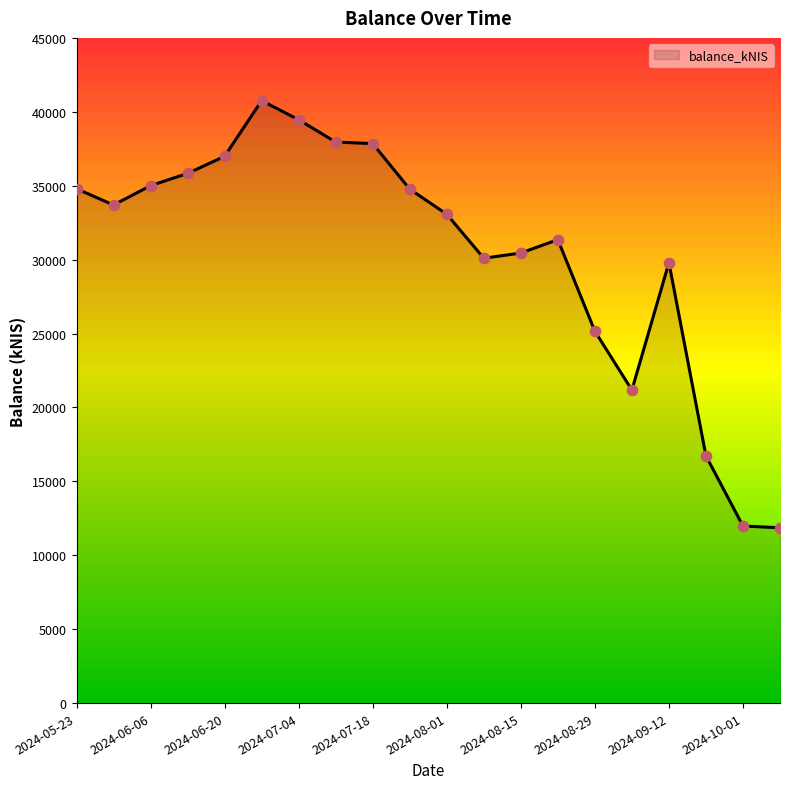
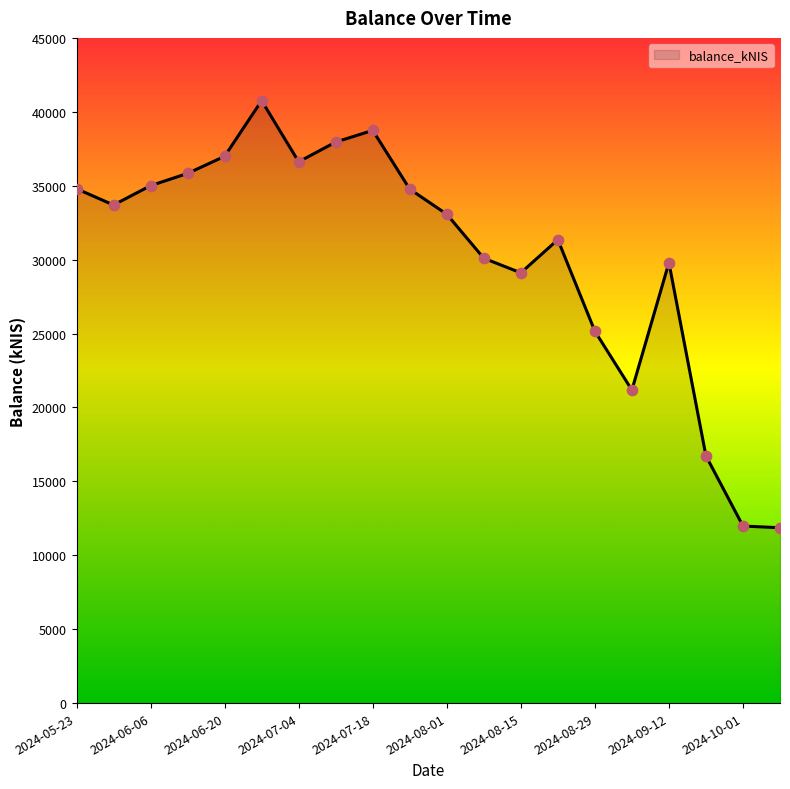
  {
    "2024-05-23": 34800,
    "2024-06-06": 35000,
    "2024-06-20": 37000,
-   "2024-07-04": 39500,
-   "2024-07-18": 37800,
+   "2024-07-04": 36600,
+   "2024-07-18": 38700,
    "2024-08-01": 33100,
-   "2024-08-15": 30400,
+   "2024-08-15": 29100,
    "2024-08-29": 25200,
    "2024-09-12": 29800,
    "2024-10-01": 12000
  }
